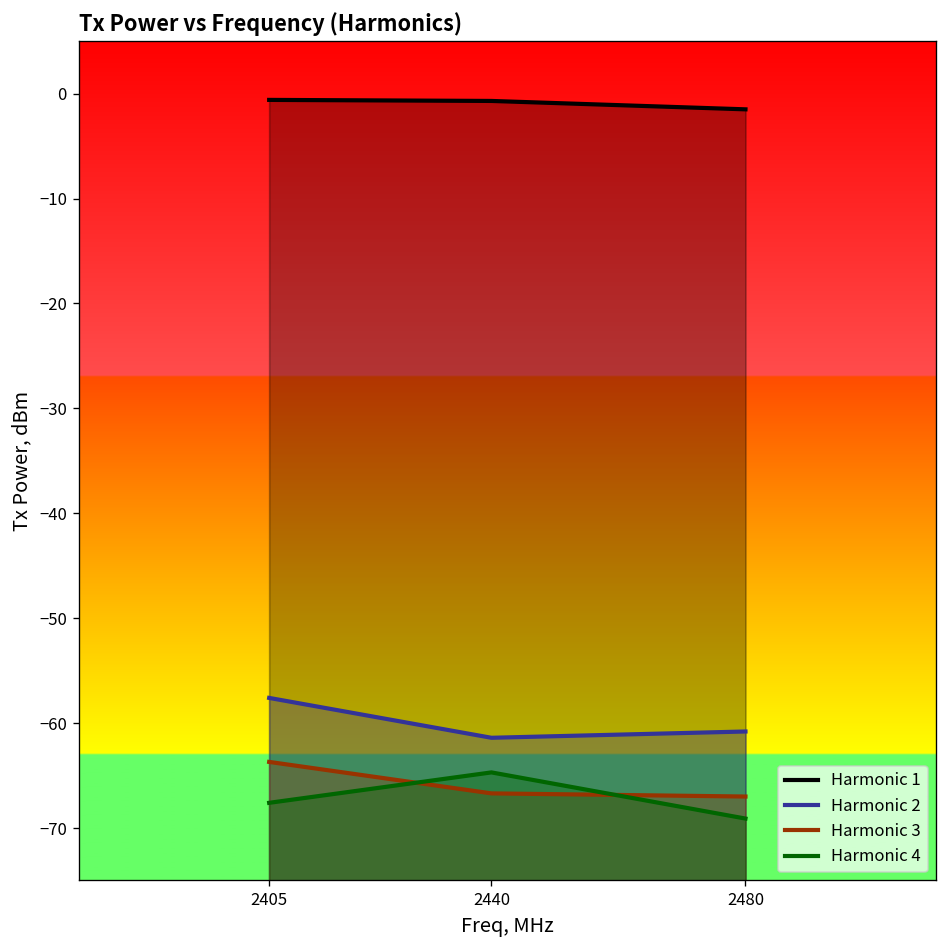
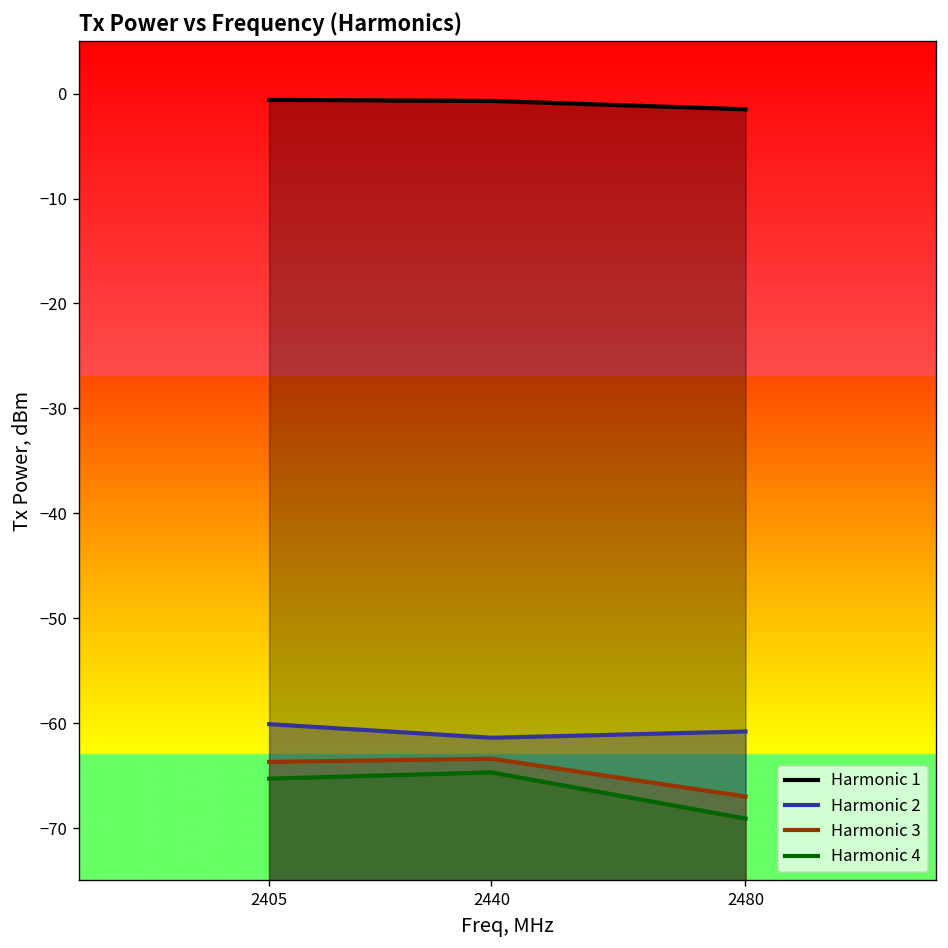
  {
    "Harmonic 1": {
      "2405": -1,
      "2440": -1,
      "2480": -2
    },
    "Harmonic 2": {
-     "2405": -58,
+     "2405": -60,
      "2440": -61,
      "2480": -61
    },
    "Harmonic 3": {
      "2405": -64,
-     "2440": -67,
+     "2440": -63,
      "2480": -67
    },
    "Harmonic 4": {
-     "2405": -68,
+     "2405": -65,
      "2440": -65,
      "2480": -69
    }
  }
